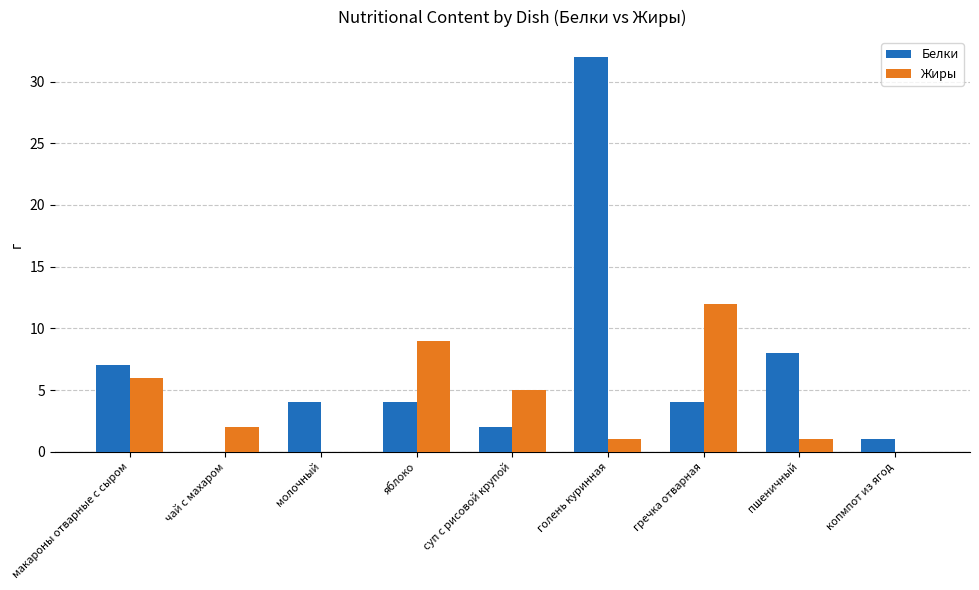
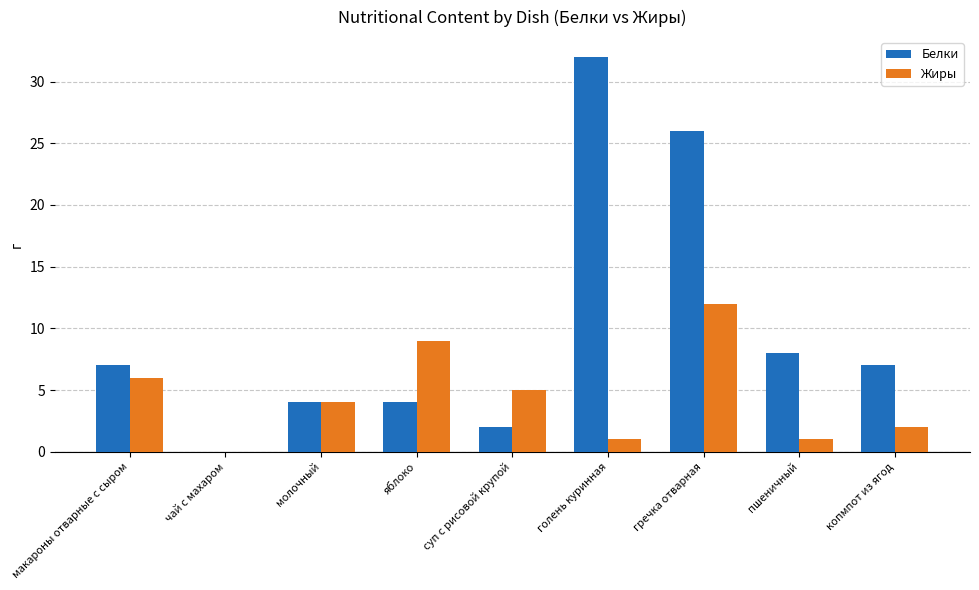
  {
    "Белки": {
      "макароны отварные с сыром": 7,
      "чай с махаром": 0,
      "молочный": 4,
      "яблоко": 4,
      "суп с рисовой крупой": 2,
      "голень куринная": 32,
-     "гречка отварная": 4,
+     "гречка отварная": 26,
      "пшеничный": 8,
-     "копмпот из ягод": 1
+     "копмпот из ягод": 7
    },
    "Жиры": {
      "макароны отварные с сыром": 6,
-     "чай с махаром": 2,
-     "молочный": 0,
+     "чай с махаром": 0,
+     "молочный": 4,
      "яблоко": 9,
      "суп с рисовой крупой": 5,
      "голень куринная": 1,
      "гречка отварная": 12,
      "пшеничный": 1,
-     "копмпот из ягод": 0
+     "копмпот из ягод": 2
    }
  }
